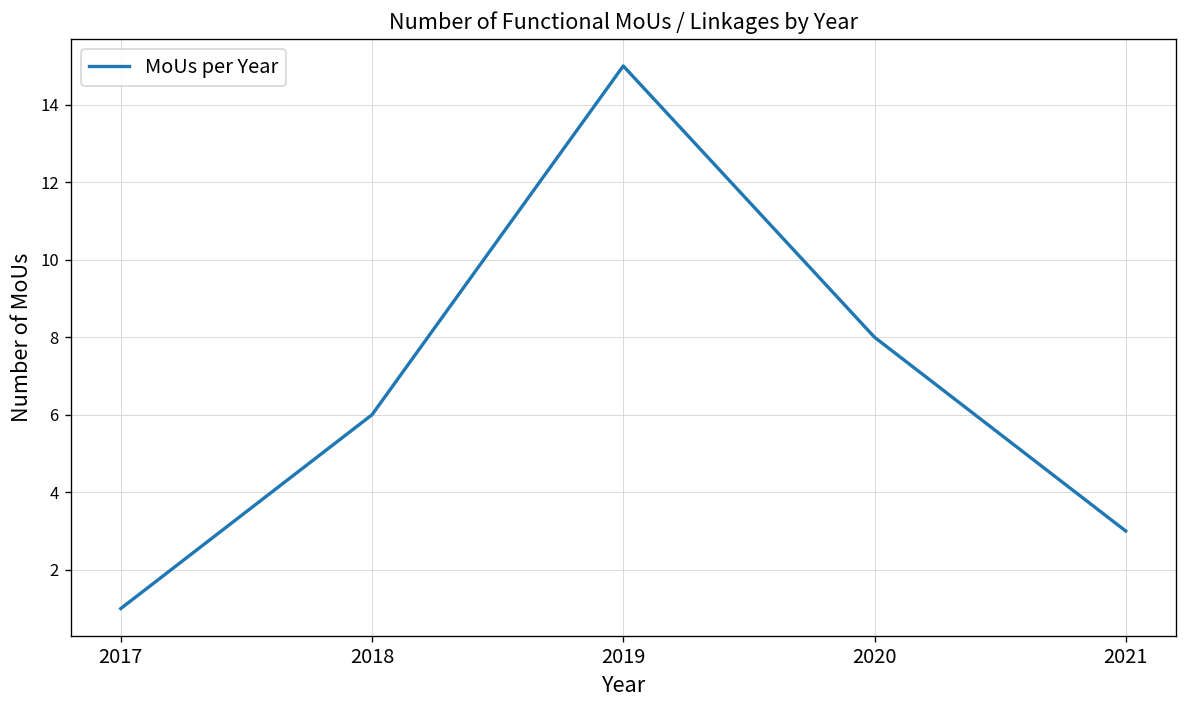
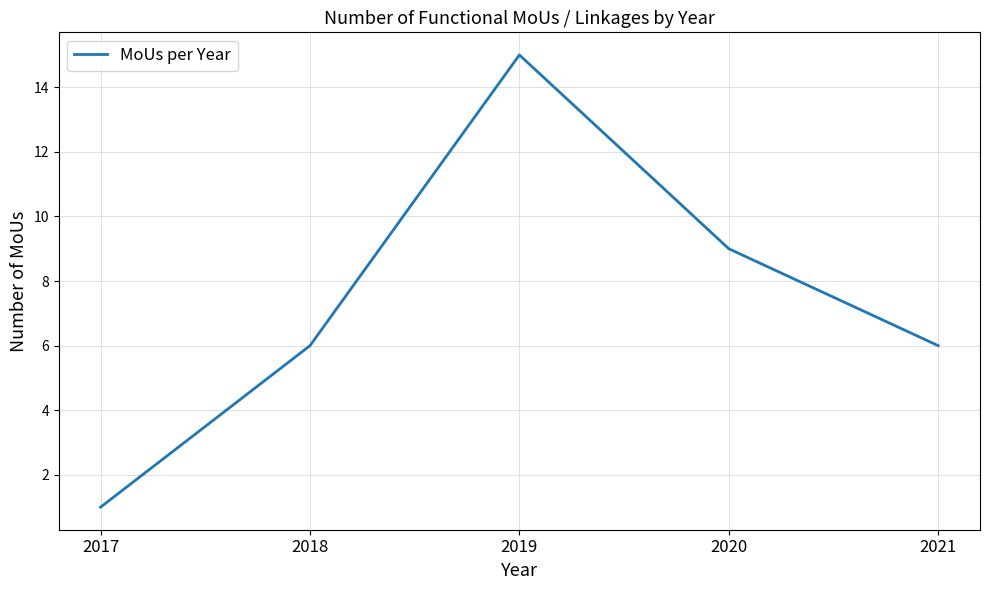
  {
    "2017": 1,
    "2018": 6,
    "2019": 15,
-   "2020": 8,
-   "2021": 3
+   "2020": 9,
+   "2021": 6
  }
